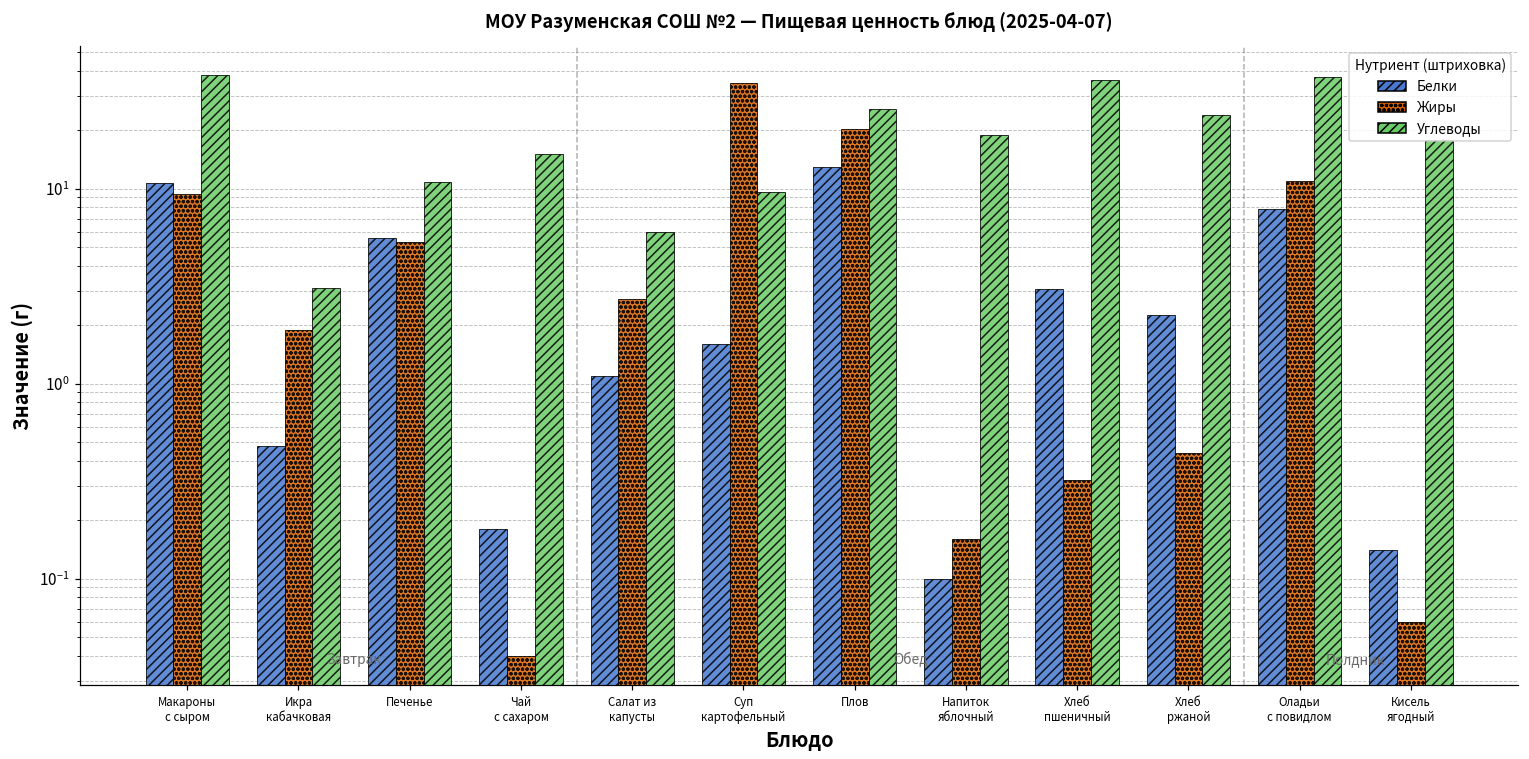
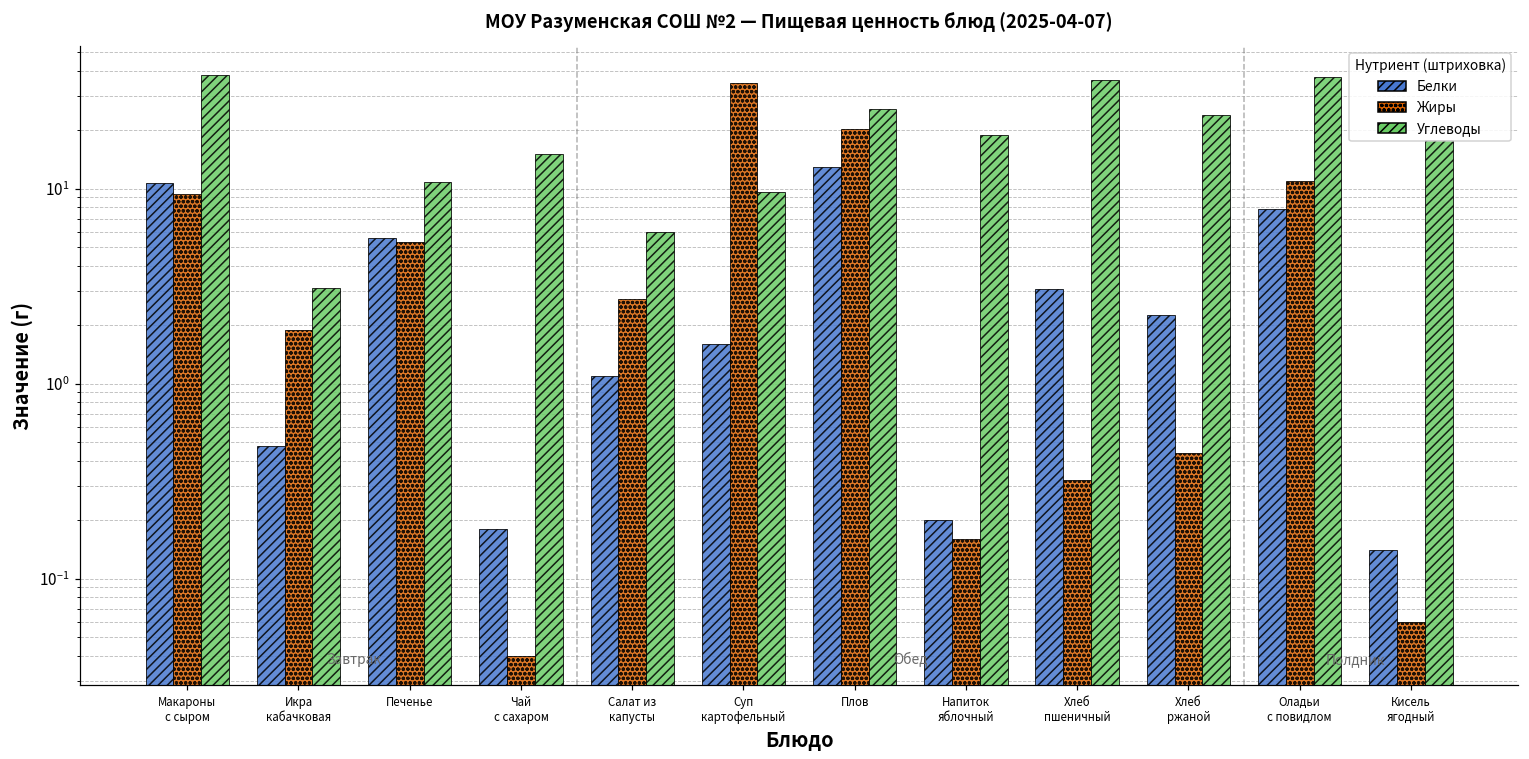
  {
    "Белки": {
      "Макароны с сыром": 11,
      "Икра кабачковая": 0.48,
      "Печенье": 5.6,
      "Чай с сахаром": 0.18,
      "Салат из капусты": 1.1,
      "Суп картофельный": 1.6,
      "Плов": 13,
-     "Напиток яблочный": 0.1,
+     "Напиток яблочный": 0.2,
      "Хлеб пшеничный": 3.0,
      "Хлеб ржаной": 2.2,
      "Оладьи с повидлом": 8,
      "Кисель ягодный": 0.14
    },
    "Жиры": {
      "Макароны с сыром": 9,
      "Икра кабачковая": 1.9,
      "Печенье": 5.3,
      "Чай с сахаром": 0.040,
      "Салат из капусты": 2.7,
      "Суп картофельный": 35,
      "Плов": 20,
      "Напиток яблочный": 0.16,
      "Хлеб пшеничный": 0.32,
      "Хлеб ржаной": 0.44,
      "Оладьи с повидлом": 11,
      "Кисель ягодный": 0.060
    },
    "Углеводы": {
      "Макароны с сыром": 38,
      "Икра кабачковая": 3.1,
      "Печенье": 11,
      "Чай с сахаром": 15,
      "Салат из капусты": 6.0,
      "Суп картофельный": 10,
      "Плов": 26,
      "Напиток яблочный": 19,
      "Хлеб пшеничный": 36,
      "Хлеб ржаной": 24,
      "Оладьи с повидлом": 37
    }
  }
